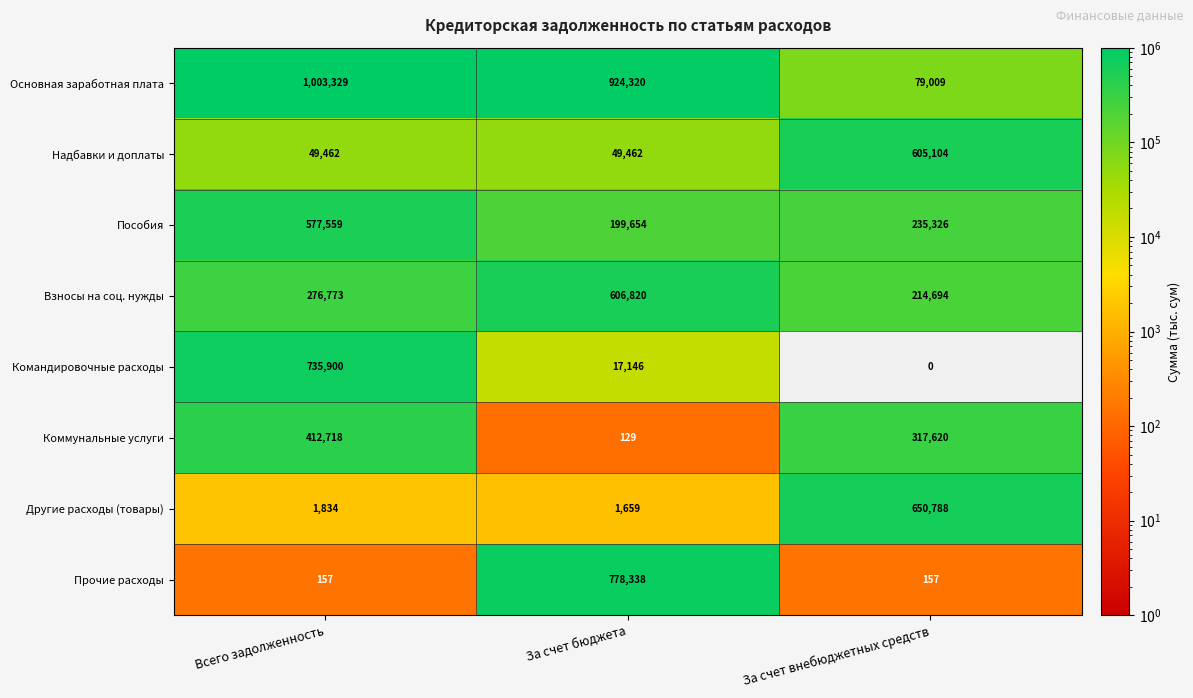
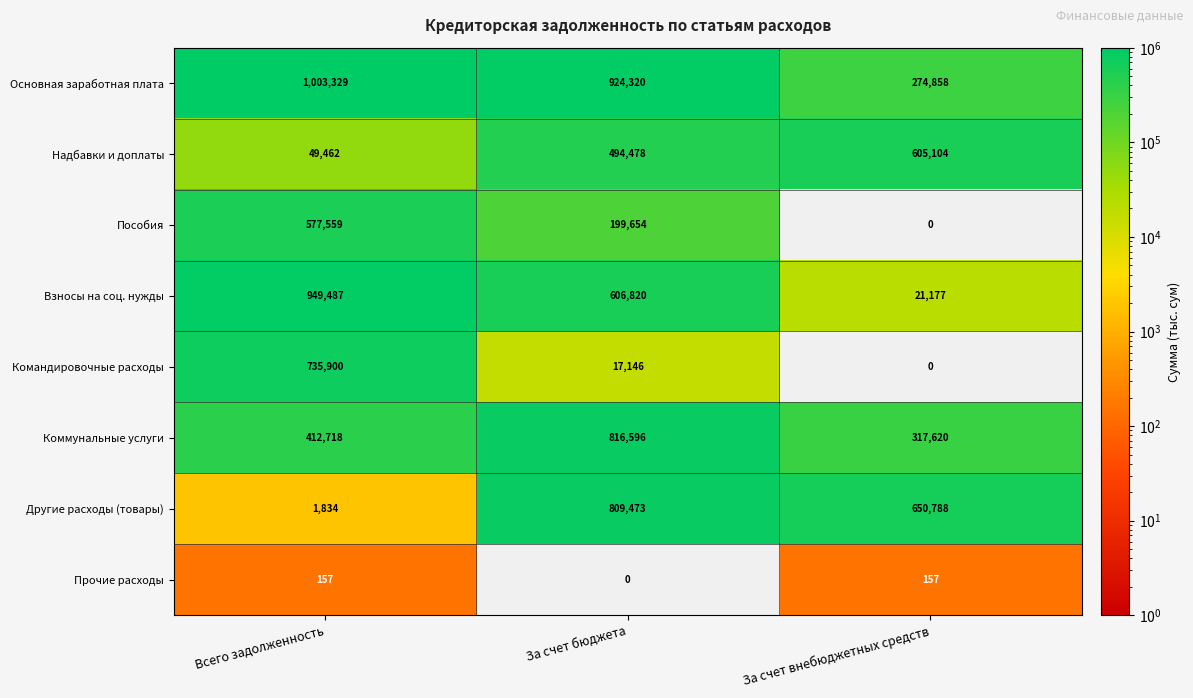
  {
    "Основная заработная плата": {
      "Всего задолженность": "1,003,329",
      "За счет бюджета": "924,320",
-     "За счет внебюджетных средств": "79,009"
+     "За счет внебюджетных средств": "274,858"
    },
    "Надбавки и доплаты": {
      "Всего задолженность": "49,462",
-     "За счет бюджета": "49,462",
+     "За счет бюджета": "494,478",
      "За счет внебюджетных средств": "605,104"
    },
    "Пособия": {
      "Всего задолженность": "577,559",
      "За счет бюджета": "199,654",
-     "За счет внебюджетных средств": "235,326"
+     "За счет внебюджетных средств": "0"
    },
    "Взносы на соц. нужды": {
-     "Всего задолженность": "276,773",
+     "Всего задолженность": "949,487",
      "За счет бюджета": "606,820",
-     "За счет внебюджетных средств": "214,694"
+     "За счет внебюджетных средств": "21,177"
    },
    "Командировочные расходы": {
      "Всего задолженность": "735,900",
      "За счет бюджета": "17,146",
      "За счет внебюджетных средств": "0"
    },
    "Коммунальные услуги": {
      "Всего задолженность": "412,718",
-     "За счет бюджета": "129",
+     "За счет бюджета": "816,596",
      "За счет внебюджетных средств": "317,620"
    },
    "Другие расходы (товары)": {
      "Всего задолженность": "1,834",
-     "За счет бюджета": "1,659",
+     "За счет бюджета": "809,473",
      "За счет внебюджетных средств": "650,788"
    },
    "Прочие расходы": {
      "Всего задолженность": "157",
-     "За счет бюджета": "778,338",
+     "За счет бюджета": "0",
      "За счет внебюджетных средств": "157"
    }
  }
